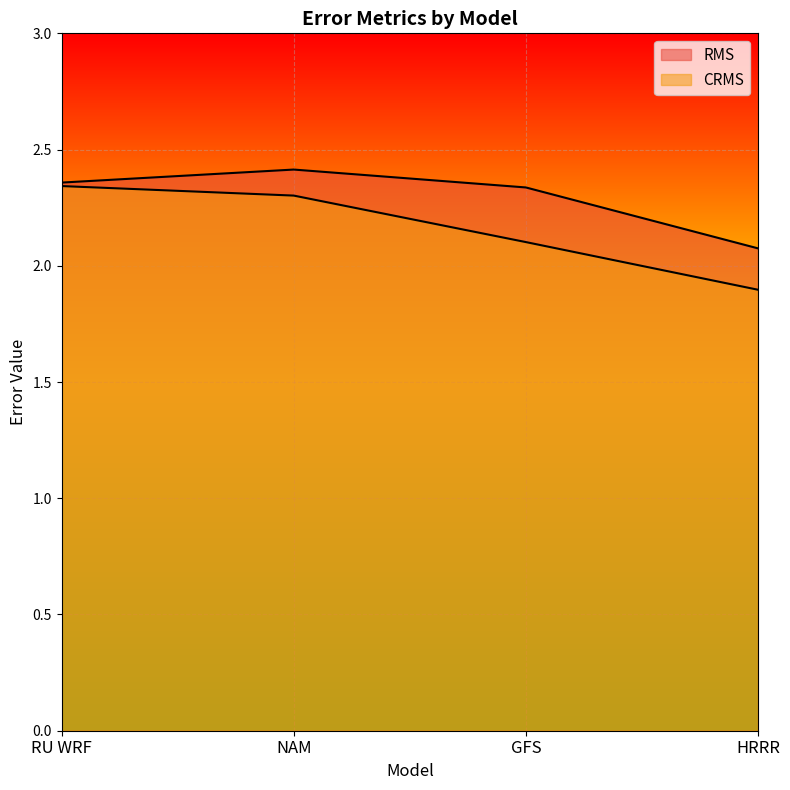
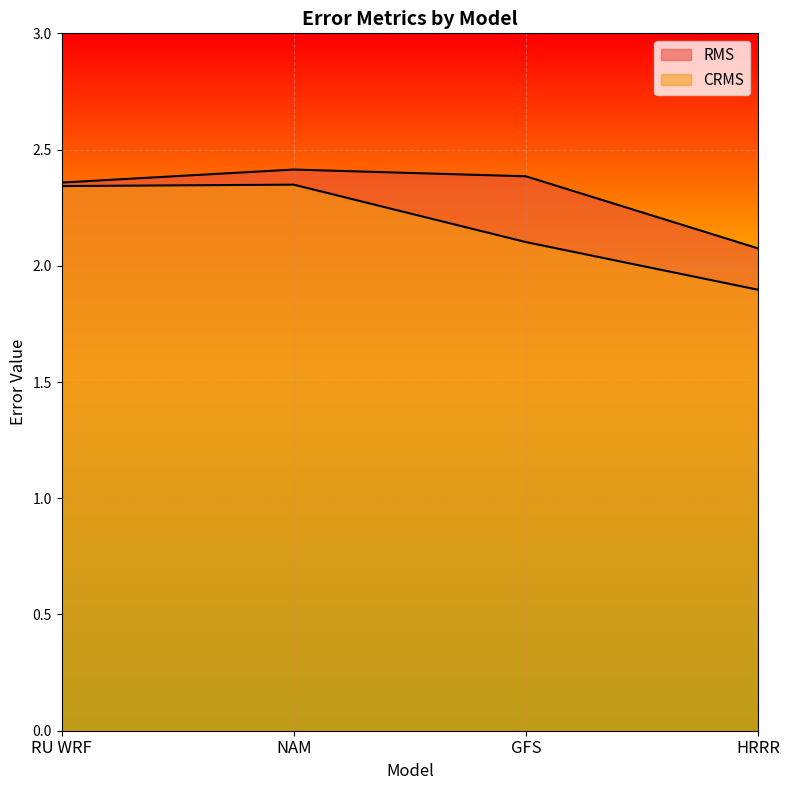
  {
    "RMS": {
      "RU WRF": 2.36,
      "NAM": 2.41,
-     "GFS": 2.34,
+     "GFS": 2.39,
      "HRRR": 2.08
    },
    "CRMS": {
      "RU WRF": 2.34,
-     "NAM": 2.30,
+     "NAM": 2.35,
      "GFS": 2.10,
      "HRRR": 1.90
    }
  }
